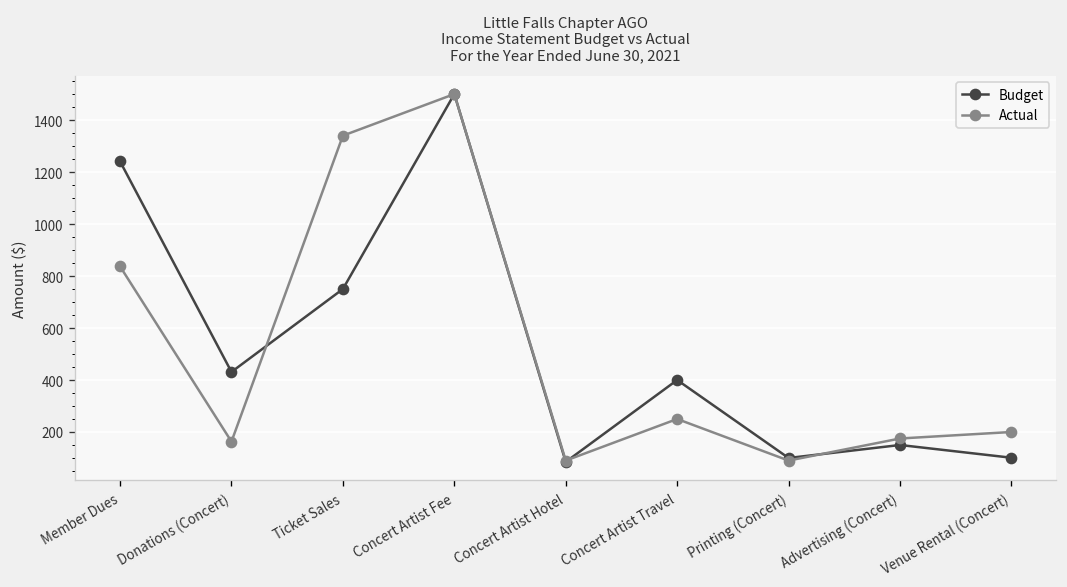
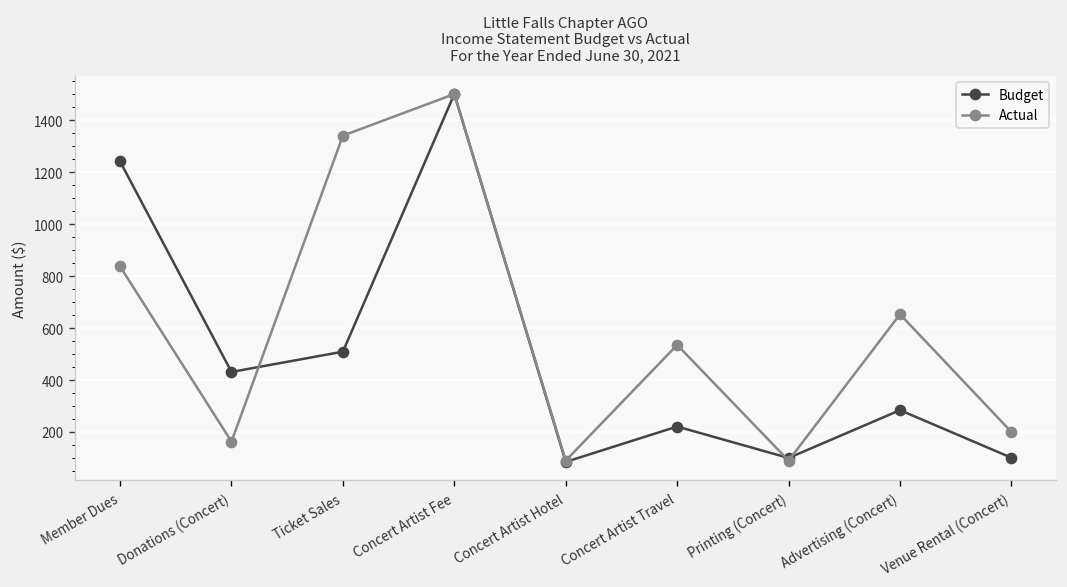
  {
    "Budget": {
      "Member Dues": 1240,
      "Donations (Concert)": 430,
-     "Ticket Sales": 750,
-     "Concert Artist Travel": 400,
-     "Advertising (Concert)": 150,
+     "Ticket Sales": 510,
+     "Concert Artist Travel": 220,
+     "Advertising (Concert)": 280,
      "Venue Rental (Concert)": 100
    },
    "Actual": {
      "Member Dues": 840,
      "Donations (Concert)": 160,
      "Ticket Sales": 1340,
-     "Concert Artist Travel": 250,
-     "Advertising (Concert)": 180,
+     "Concert Artist Travel": 540,
+     "Advertising (Concert)": 650,
      "Venue Rental (Concert)": 200
    }
  }
